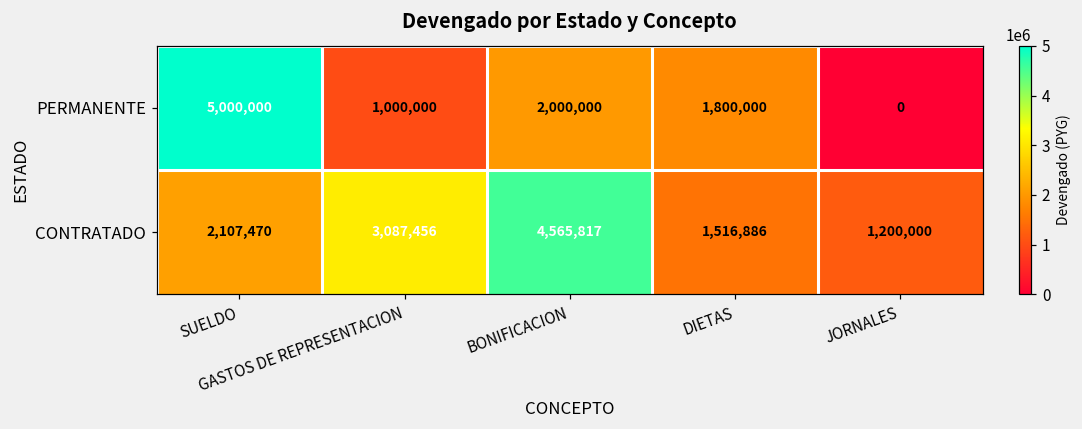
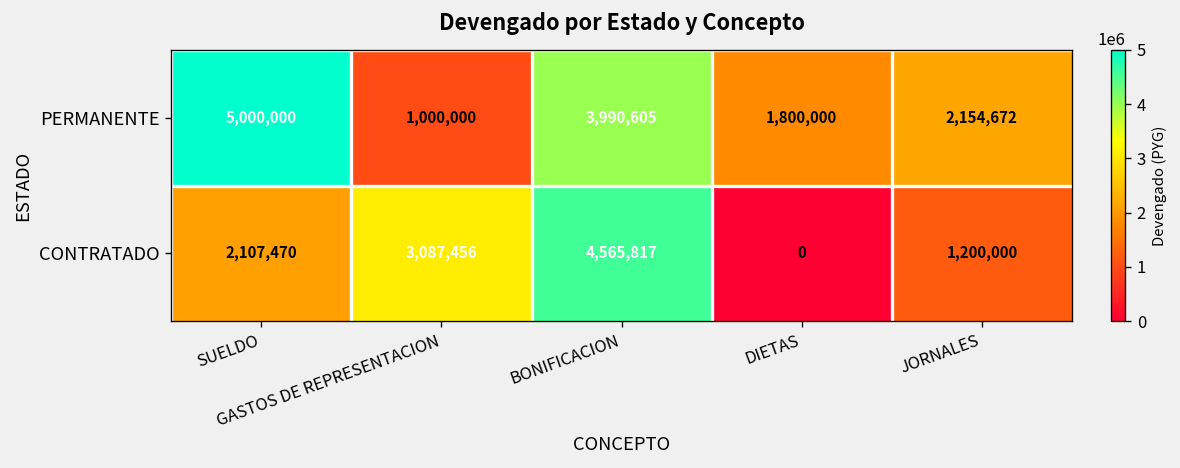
  {
    "PERMANENTE": {
      "SUELDO": "5,000,000",
      "GASTOS DE REPRESENTACION": "1,000,000",
-     "BONIFICACION": "2,000,000",
+     "BONIFICACION": "3,990,605",
      "DIETAS": "1,800,000",
-     "JORNALES": "0"
+     "JORNALES": "2,154,672"
    },
    "CONTRATADO": {
      "SUELDO": "2,107,470",
      "GASTOS DE REPRESENTACION": "3,087,456",
      "BONIFICACION": "4,565,817",
-     "DIETAS": "1,516,886",
+     "DIETAS": "0",
      "JORNALES": "1,200,000"
    }
  }
